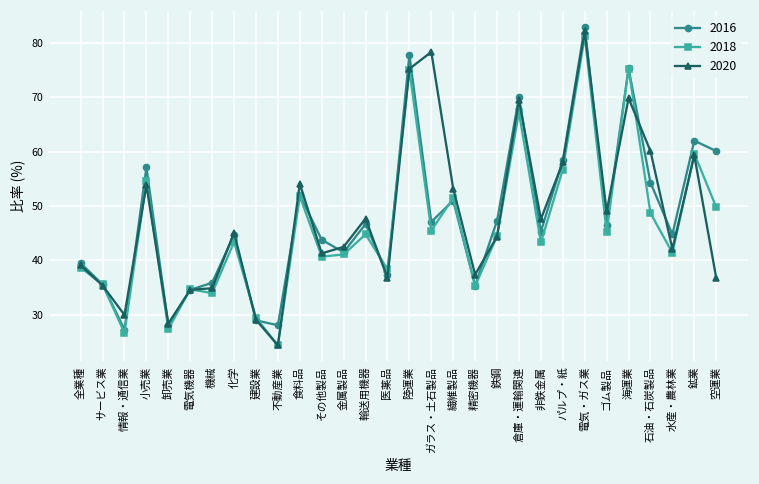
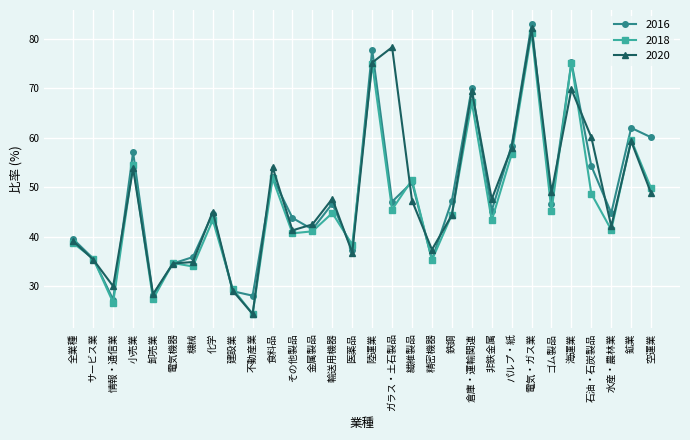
  {
    "2020": {
      "情報・通信業": 30,
      "小売業": 54,
      "機械": 35,
      "食料品": 54,
      "その他製品": 41,
      "金属製品": 43,
      "輸送用機器": 48,
      "ガラス・土石製品": 78,
-     "繊維製品": 53,
+     "繊維製品": 47,
      "精密機器": 37,
      "非鉄金属": 48,
      "電気・ガス業": 82,
      "ゴム製品": 49,
      "海運業": 70,
      "石油・石炭製品": 60,
      "水産・農林業": 42,
-     "空運業": 37
+     "空運業": 49
    }
  }
